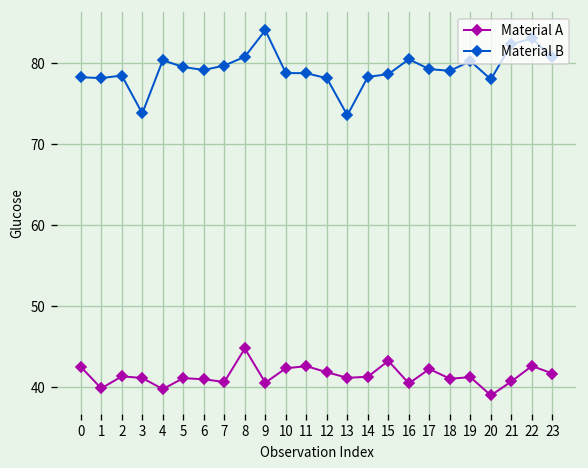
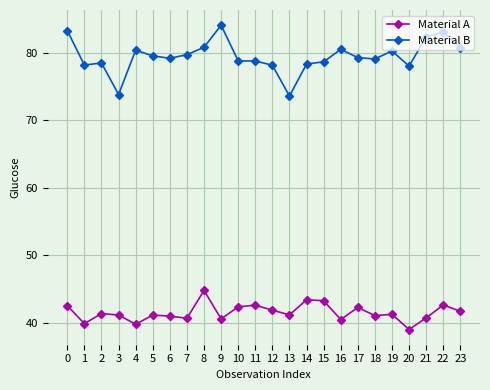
  {
    "Material A": {
      "0": 43,
      "1": 40,
      "2": 41,
      "3": 41,
      "4": 40,
      "5": 41,
      "6": 41,
      "7": 41,
      "8": 45,
      "9": 41,
      "10": 42,
      "11": 43,
      "12": 42,
      "13": 41,
-     "14": 41,
+     "14": 43,
      "15": 43,
      "16": 41,
      "17": 42,
      "18": 41,
      "19": 41,
      "20": 39,
      "21": 41,
      "22": 43,
      "23": 42
    },
    "Material B": {
-     "0": 78,
+     "0": 83,
      "1": 78,
      "2": 78,
      "3": 74,
      "4": 80,
      "5": 80,
      "6": 79,
      "7": 80,
      "8": 81,
      "9": 84,
      "10": 79,
      "11": 79,
      "12": 78,
      "13": 74,
      "14": 78,
      "15": 79,
      "16": 81,
      "17": 79,
      "18": 79,
      "19": 80,
      "20": 78
    }
  }
